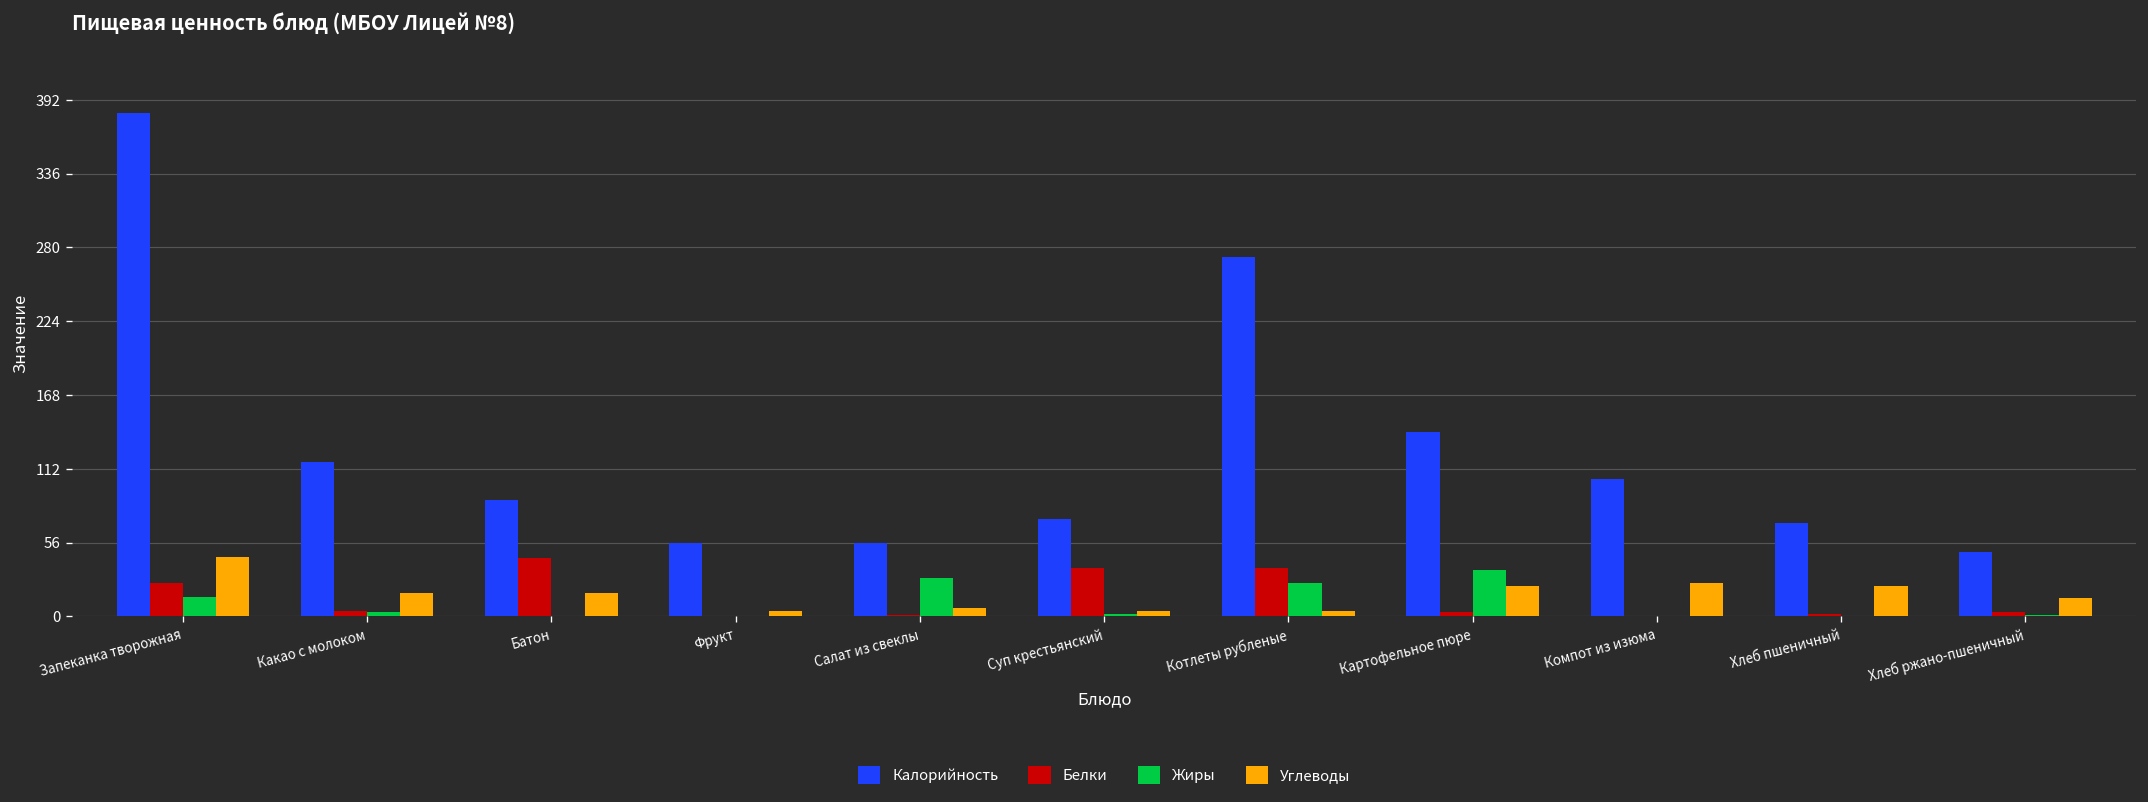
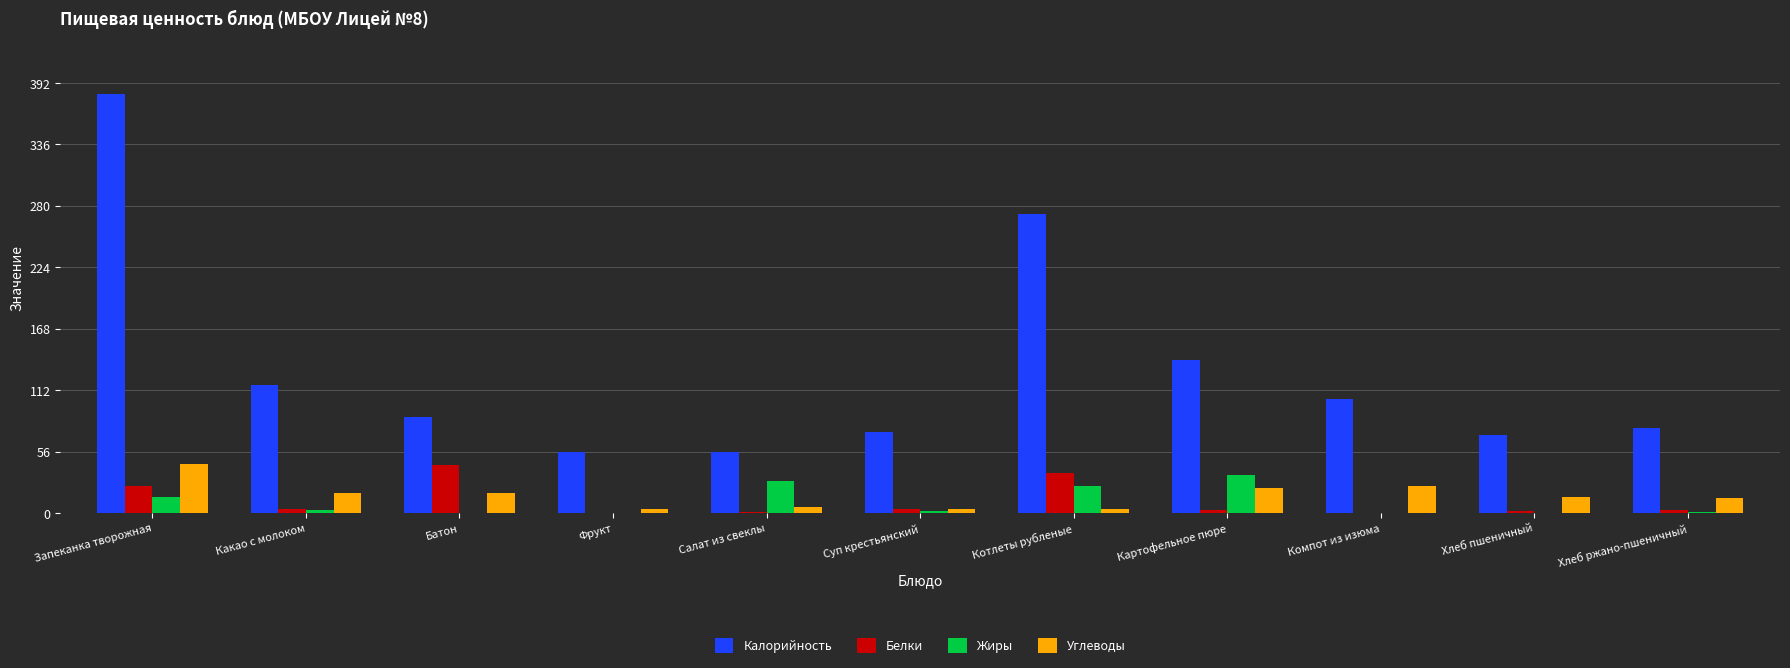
  {
    "Калорийность": {
      "Запеканка творожная": 382,
      "Какао с молоком": 117,
      "Батон": 88,
      "Фрукт": 56,
      "Салат из свеклы": 56,
      "Суп крестьянский": 74,
      "Котлеты рубленые": 273,
      "Картофельное пюре": 140,
      "Компот из изюма": 104,
      "Хлеб пшеничный": 71,
-     "Хлеб ржано-пшеничный": 49
+     "Хлеб ржано-пшеничный": 78
    },
    "Белки": {
      "Запеканка творожная": 25,
      "Какао с молоком": 4,
      "Батон": 44,
      "Фрукт": 0,
-     "Суп крестьянский": 37,
+     "Суп крестьянский": 4,
      "Котлеты рубленые": 37,
      "Картофельное пюре": 3,
      "Компот из изюма": 0,
      "Хлеб ржано-пшеничный": 3
    },
    "Жиры": {
      "Запеканка творожная": 15,
      "Какао с молоком": 3,
      "Батон": 0,
      "Фрукт": 0,
      "Салат из свеклы": 29,
      "Котлеты рубленые": 25,
      "Картофельное пюре": 35,
      "Компот из изюма": 0,
      "Хлеб пшеничный": 0
    },
    "Углеводы": {
      "Запеканка творожная": 45,
      "Какао с молоком": 18,
      "Батон": 18,
      "Фрукт": 4,
      "Салат из свеклы": 6,
      "Суп крестьянский": 4,
      "Котлеты рубленые": 4,
      "Картофельное пюре": 23,
      "Компот из изюма": 25,
-     "Хлеб пшеничный": 23,
+     "Хлеб пшеничный": 15,
      "Хлеб ржано-пшеничный": 14
    }
  }
